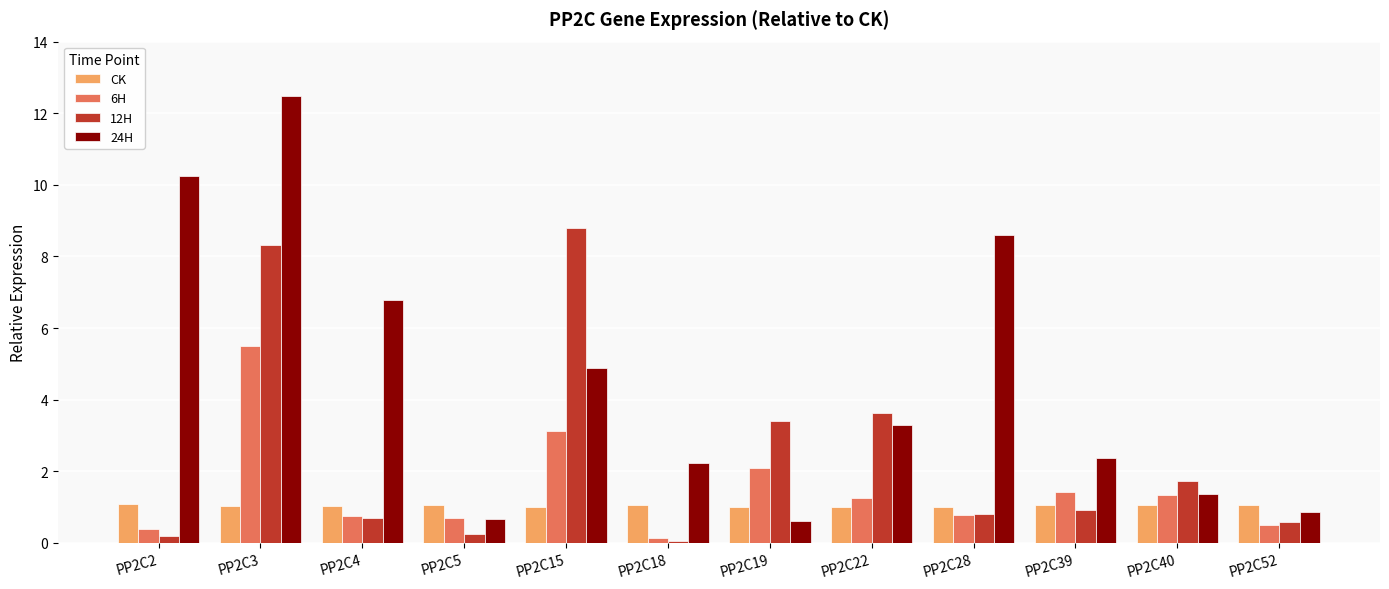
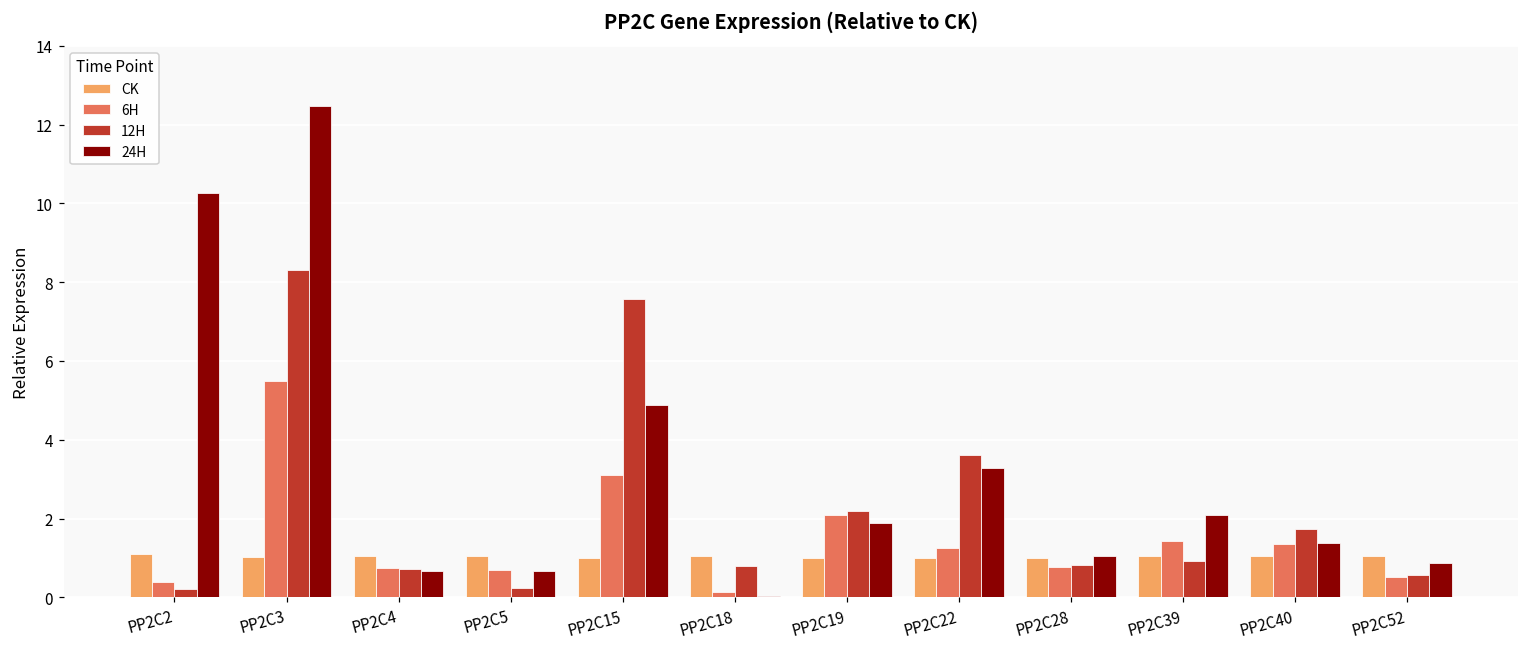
  {
    "12H": {
      "PP2C2": 0.2,
      "PP2C3": 8.3,
      "PP2C4": 0.7,
      "PP2C5": 0.2,
-     "PP2C15": 8.8,
-     "PP2C18": 0.1,
-     "PP2C19": 3.4,
+     "PP2C15": 7.6,
+     "PP2C18": 0.8,
+     "PP2C19": 2.2,
      "PP2C22": 3.6,
      "PP2C28": 0.8,
      "PP2C39": 0.9,
      "PP2C40": 1.7,
      "PP2C52": 0.6
    },
    "24H": {
      "PP2C2": 10.3,
      "PP2C3": 12.5,
-     "PP2C4": 6.8,
+     "PP2C4": 0.7,
      "PP2C5": 0.7,
      "PP2C15": 4.9,
-     "PP2C18": 2.2,
-     "PP2C19": 0.6,
+     "PP2C18": 0.0,
+     "PP2C19": 1.9,
      "PP2C22": 3.3,
-     "PP2C28": 8.6,
-     "PP2C39": 2.4,
+     "PP2C28": 1.1,
+     "PP2C39": 2.1,
      "PP2C40": 1.4,
      "PP2C52": 0.9
    }
  }
